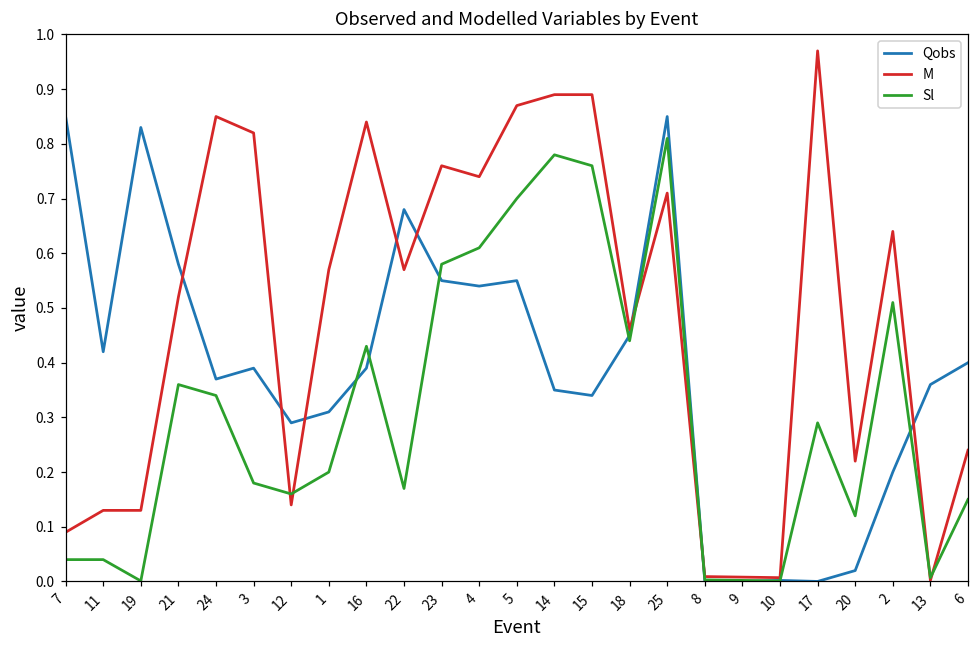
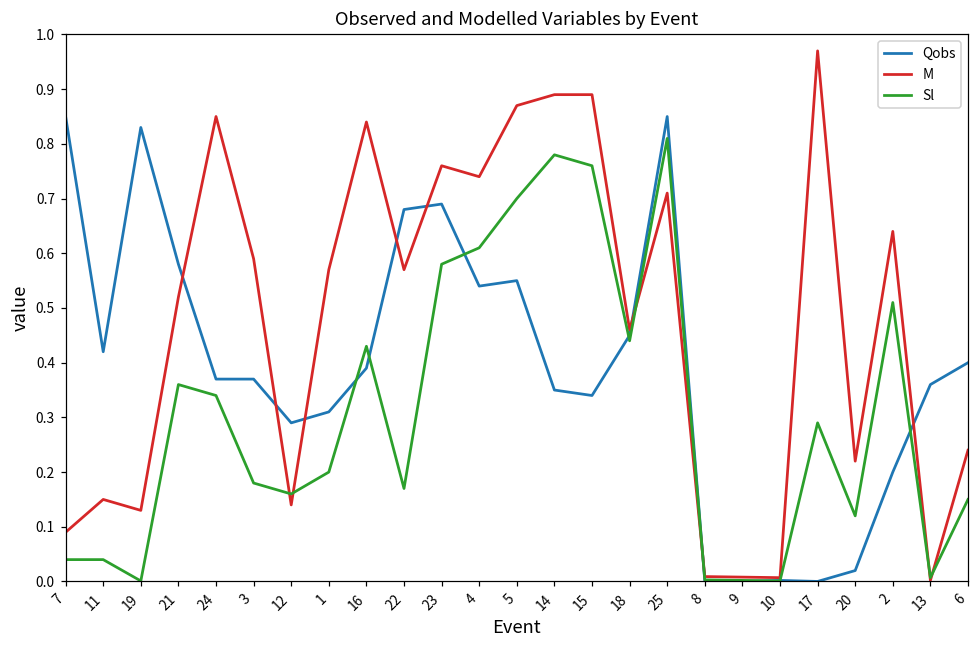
  {
    "Qobs": {
      "7": 0.85,
      "11": 0.42,
      "19": 0.83,
      "21": 0.58,
      "24": 0.37,
-     "3": 0.39,
+     "3": 0.37,
      "12": 0.29,
      "1": 0.31,
      "16": 0.39,
      "22": 0.68,
-     "23": 0.55,
+     "23": 0.69,
      "4": 0.54,
      "5": 0.55,
      "14": 0.35,
      "15": 0.34,
      "18": 0.45,
      "25": 0.85,
      "17": 0.00,
      "20": 0.02,
      "2": 0.20,
      "13": 0.36,
      "6": 0.40
    },
    "M": {
      "7": 0.09,
-     "11": 0.13,
+     "11": 0.15,
      "19": 0.13,
      "21": 0.52,
      "24": 0.85,
-     "3": 0.82,
+     "3": 0.59,
      "12": 0.14,
      "1": 0.57,
      "16": 0.84,
      "22": 0.57,
      "23": 0.76,
      "4": 0.74,
      "5": 0.87,
      "14": 0.89,
      "15": 0.89,
      "18": 0.46,
      "25": 0.71,
      "8": 0.01,
      "9": 0.01,
      "17": 0.97,
      "20": 0.22,
      "2": 0.64,
      "6": 0.24
    },
    "Sl": {
      "7": 0.04,
      "11": 0.04,
      "19": 0.00,
      "21": 0.36,
      "24": 0.34,
      "3": 0.18,
      "12": 0.16,
      "1": 0.20,
      "16": 0.43,
      "22": 0.17,
      "23": 0.58,
      "4": 0.61,
      "5": 0.70,
      "14": 0.78,
      "15": 0.76,
      "18": 0.44,
      "25": 0.81,
      "17": 0.29,
      "20": 0.12,
      "2": 0.51,
      "6": 0.15
    }
  }
